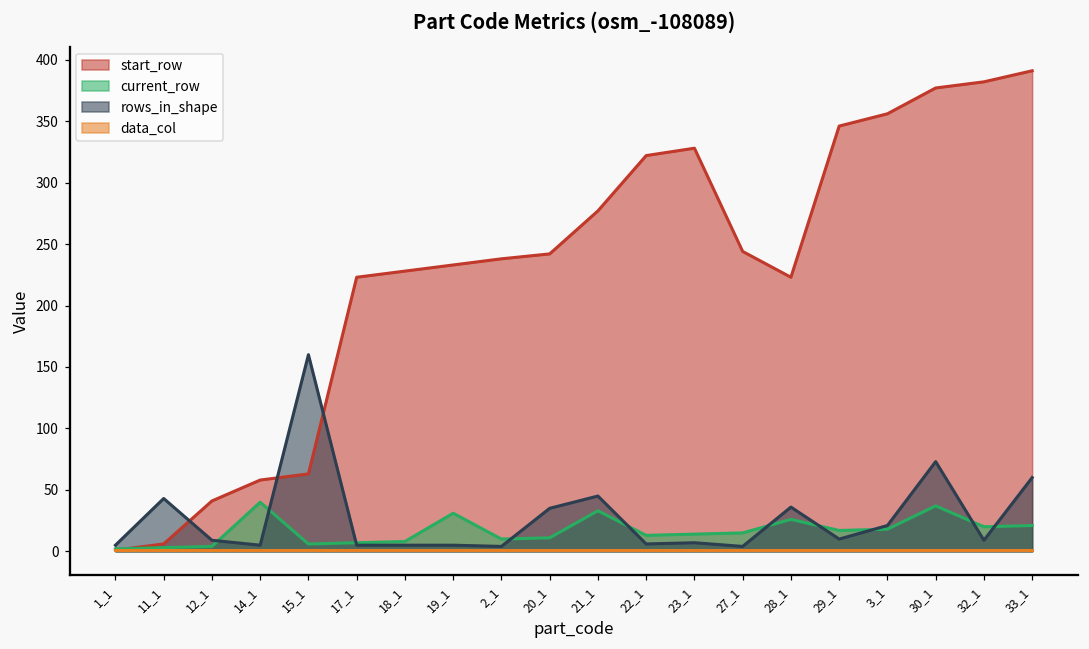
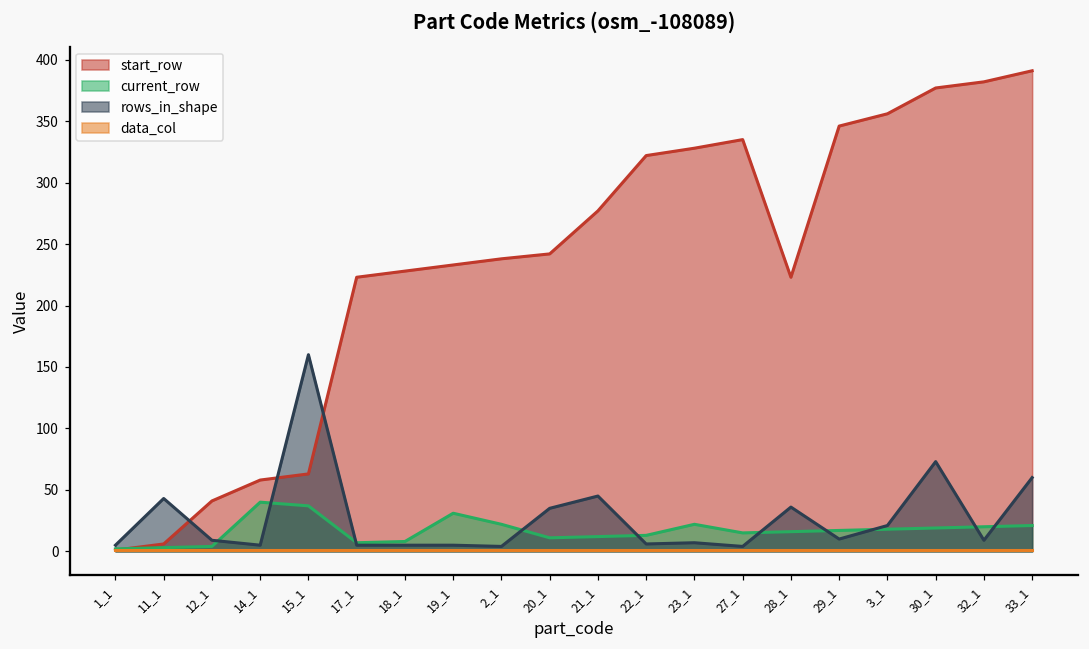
  {
    "start_row": {
      "11_1": 6,
      "12_1": 41,
      "14_1": 58,
      "15_1": 63,
      "17_1": 223,
      "18_1": 228,
      "19_1": 233,
      "2_1": 238,
      "20_1": 242,
      "21_1": 277,
      "22_1": 322,
      "23_1": 328,
-     "27_1": 244,
+     "27_1": 335,
      "28_1": 223,
      "29_1": 346,
      "3_1": 356,
      "30_1": 377,
      "32_1": 382,
      "33_1": 391
    },
    "current_row": {
      "12_1": 4,
      "14_1": 40,
-     "15_1": 6,
+     "15_1": 37,
      "18_1": 8,
      "19_1": 31,
-     "2_1": 10,
+     "2_1": 22,
      "20_1": 11,
-     "21_1": 33,
+     "21_1": 12,
      "22_1": 13,
-     "23_1": 14,
+     "23_1": 22,
      "27_1": 15,
-     "28_1": 26,
+     "28_1": 16,
      "29_1": 17,
      "3_1": 18,
-     "30_1": 37,
+     "30_1": 19,
      "32_1": 20,
      "33_1": 21
    },
    "rows_in_shape": {
      "1_1": 5,
      "11_1": 43,
      "12_1": 9,
      "14_1": 5,
      "15_1": 160,
      "18_1": 5,
      "19_1": 5,
      "2_1": 4,
      "20_1": 35,
      "21_1": 45,
      "22_1": 6,
      "23_1": 7,
      "27_1": 4,
      "28_1": 36,
      "29_1": 10,
      "3_1": 21,
      "30_1": 73,
      "32_1": 9,
      "33_1": 60
    },
    "data_col": {
      "12_1": 1,
      "14_1": 1,
      "15_1": 1,
      "17_1": 1,
      "18_1": 1,
      "19_1": 1,
      "2_1": 1,
      "20_1": 1,
      "21_1": 1,
      "22_1": 1,
      "23_1": 1,
      "27_1": 1,
      "28_1": 1,
      "29_1": 1,
      "3_1": 1,
      "30_1": 1,
      "32_1": 1,
      "33_1": 1
    }
  }
